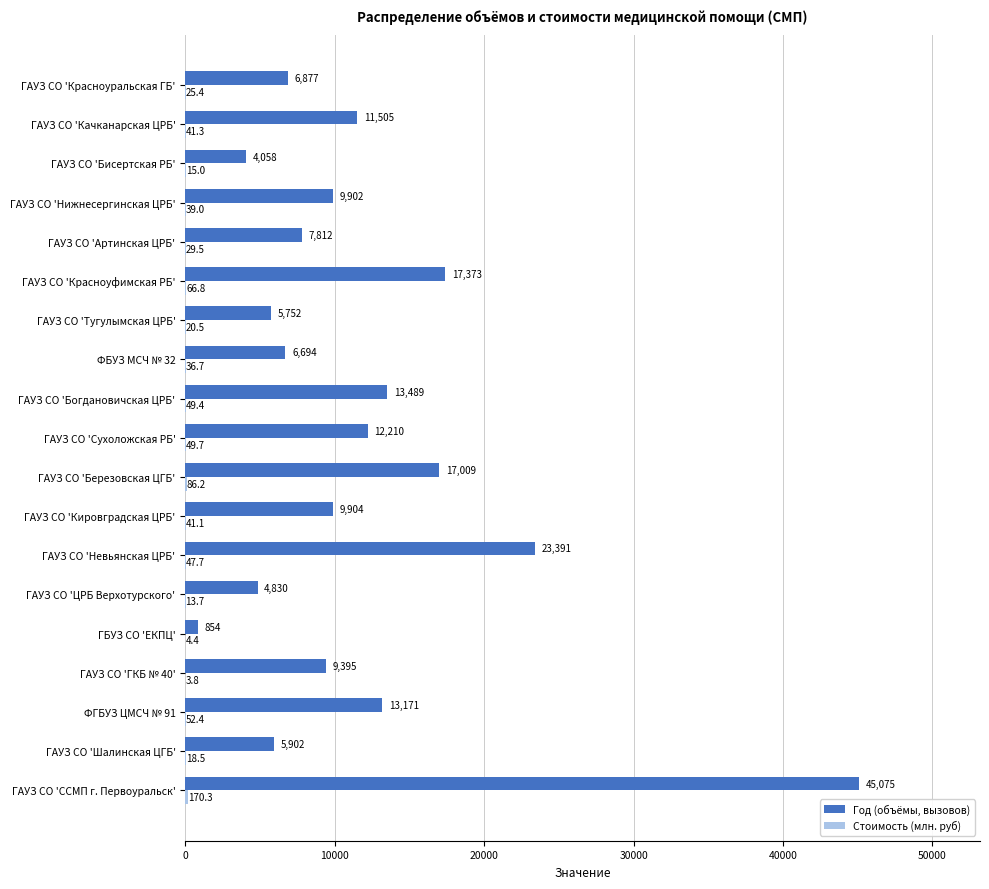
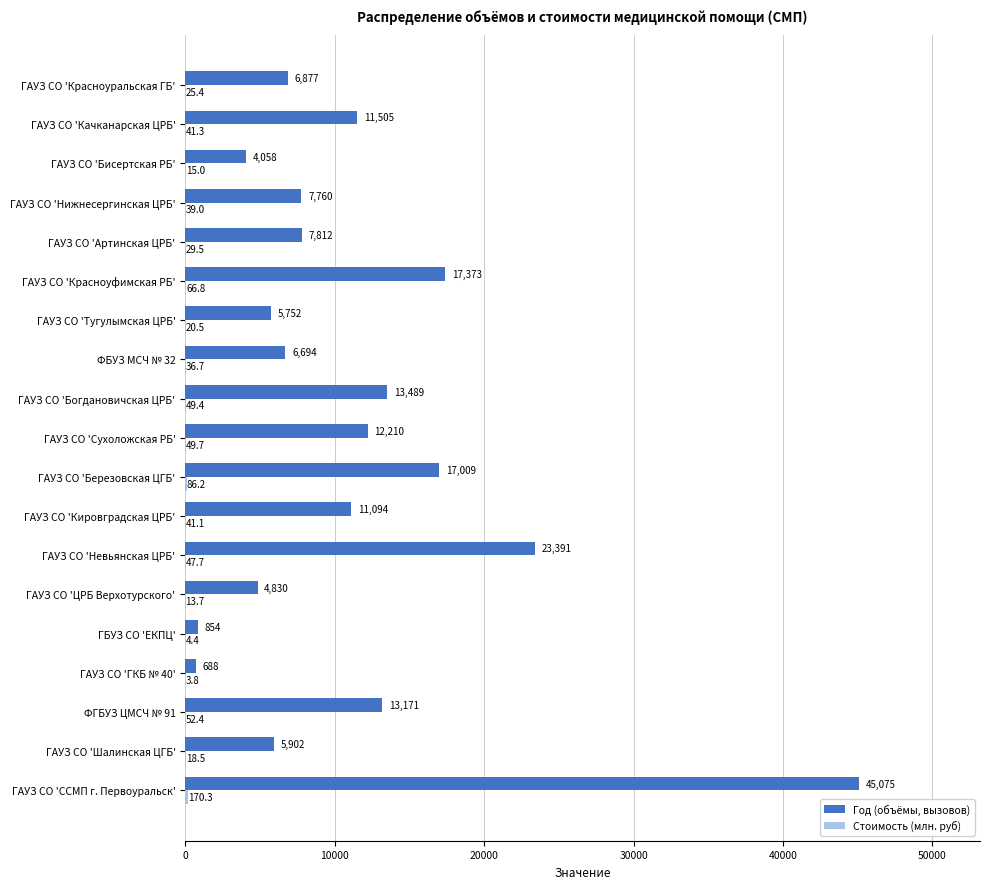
  {
    "Год (объёмы, вызовов)": {
      "ГАУЗ СО 'Красноуральская ГБ'": "6,877",
      "ГАУЗ СО 'Качканарская ЦРБ'": "11,505",
      "ГАУЗ СО 'Бисертская РБ'": "4,058",
-     "ГАУЗ СО 'Нижнесергинская ЦРБ'": "9,902",
+     "ГАУЗ СО 'Нижнесергинская ЦРБ'": "7,760",
      "ГАУЗ СО 'Артинская ЦРБ'": "7,812",
      "ГАУЗ СО 'Красноуфимская РБ'": "17,373",
      "ГАУЗ СО 'Тугулымская ЦРБ'": "5,752",
      "ФБУЗ МСЧ № 32": "6,694",
      "ГАУЗ СО 'Богдановичская ЦРБ'": "13,489",
      "ГАУЗ СО 'Сухоложская РБ'": "12,210",
      "ГАУЗ СО 'Березовская ЦГБ'": "17,009",
-     "ГАУЗ СО 'Кировградская ЦРБ'": "9,904",
+     "ГАУЗ СО 'Кировградская ЦРБ'": "11,094",
      "ГАУЗ СО 'Невьянская ЦРБ'": "23,391",
      "ГАУЗ СО 'ЦРБ Верхотурского'": "4,830",
      "ГБУЗ СО 'ЕКПЦ'": "854",
-     "ГАУЗ СО 'ГКБ № 40'": "9,395",
+     "ГАУЗ СО 'ГКБ № 40'": "688",
      "ФГБУЗ ЦМСЧ № 91": "13,171",
      "ГАУЗ СО 'Шалинская ЦГБ'": "5,902",
      "ГАУЗ СО 'ССМП г. Первоуральск'": "45,075"
    },
    "Стоимость (млн. руб)": {
      "ГАУЗ СО 'Красноуральская ГБ'": "25.4",
      "ГАУЗ СО 'Качканарская ЦРБ'": "41.3",
      "ГАУЗ СО 'Бисертская РБ'": "15.0",
      "ГАУЗ СО 'Нижнесергинская ЦРБ'": "39.0",
      "ГАУЗ СО 'Артинская ЦРБ'": "29.5",
      "ГАУЗ СО 'Красноуфимская РБ'": "66.8",
      "ГАУЗ СО 'Тугулымская ЦРБ'": "20.5",
      "ФБУЗ МСЧ № 32": "36.7",
      "ГАУЗ СО 'Богдановичская ЦРБ'": "49.4",
      "ГАУЗ СО 'Сухоложская РБ'": "49.7",
      "ГАУЗ СО 'Березовская ЦГБ'": "86.2",
      "ГАУЗ СО 'Кировградская ЦРБ'": "41.1",
      "ГАУЗ СО 'Невьянская ЦРБ'": "47.7",
      "ГАУЗ СО 'ЦРБ Верхотурского'": "13.7",
      "ГБУЗ СО 'ЕКПЦ'": "4.4",
      "ГАУЗ СО 'ГКБ № 40'": "3.8",
      "ФГБУЗ ЦМСЧ № 91": "52.4",
      "ГАУЗ СО 'Шалинская ЦГБ'": "18.5",
      "ГАУЗ СО 'ССМП г. Первоуральск'": "170.3"
    }
  }
